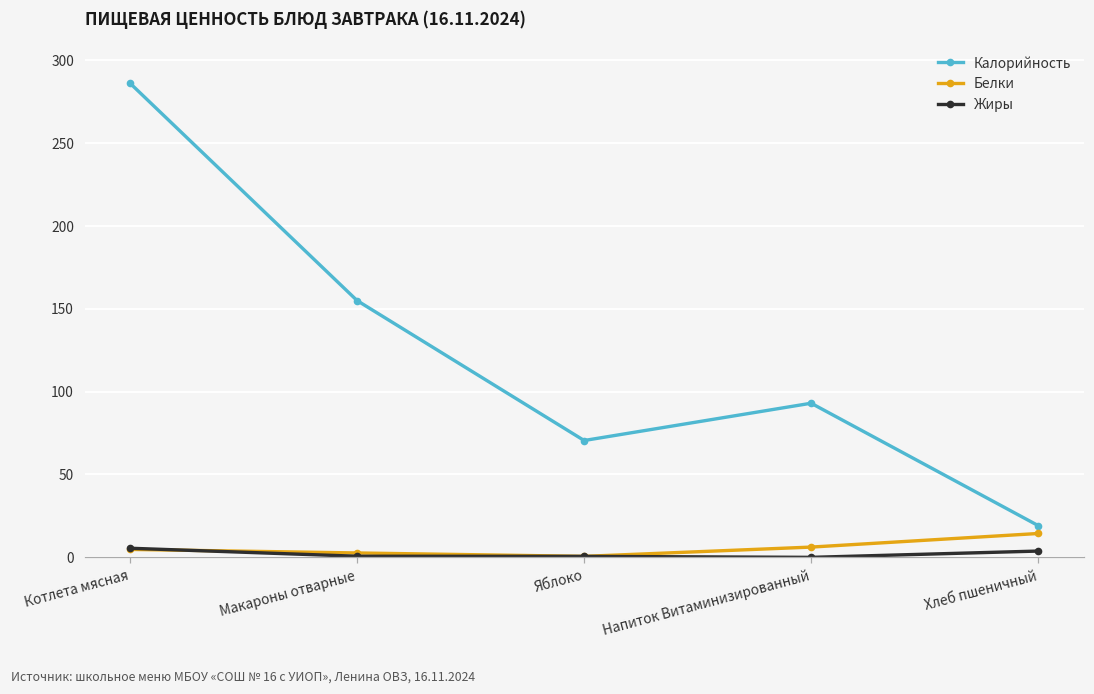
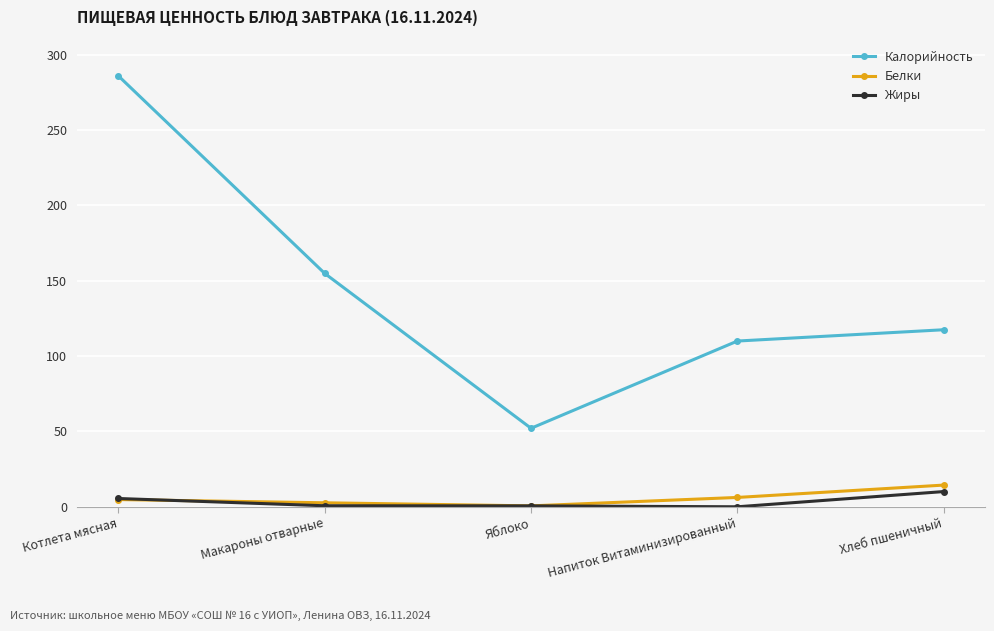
  {
    "Калорийность": {
      "Котлета мясная": 286,
      "Макароны отварные": 155,
-     "Яблоко": 71,
-     "Напиток Витаминизированный": 93,
-     "Хлеб пшеничный": 19
+     "Яблоко": 52,
+     "Напиток Витаминизированный": 110,
+     "Хлеб пшеничный": 118
    },
    "Белки": {
      "Макароны отварные": 3,
      "Напиток Витаминизированный": 6,
      "Хлеб пшеничный": 14
    },
    "Жиры": {
      "Макароны отварные": 1,
      "Напиток Витаминизированный": 0,
-     "Хлеб пшеничный": 4
+     "Хлеб пшеничный": 10
    }
  }
